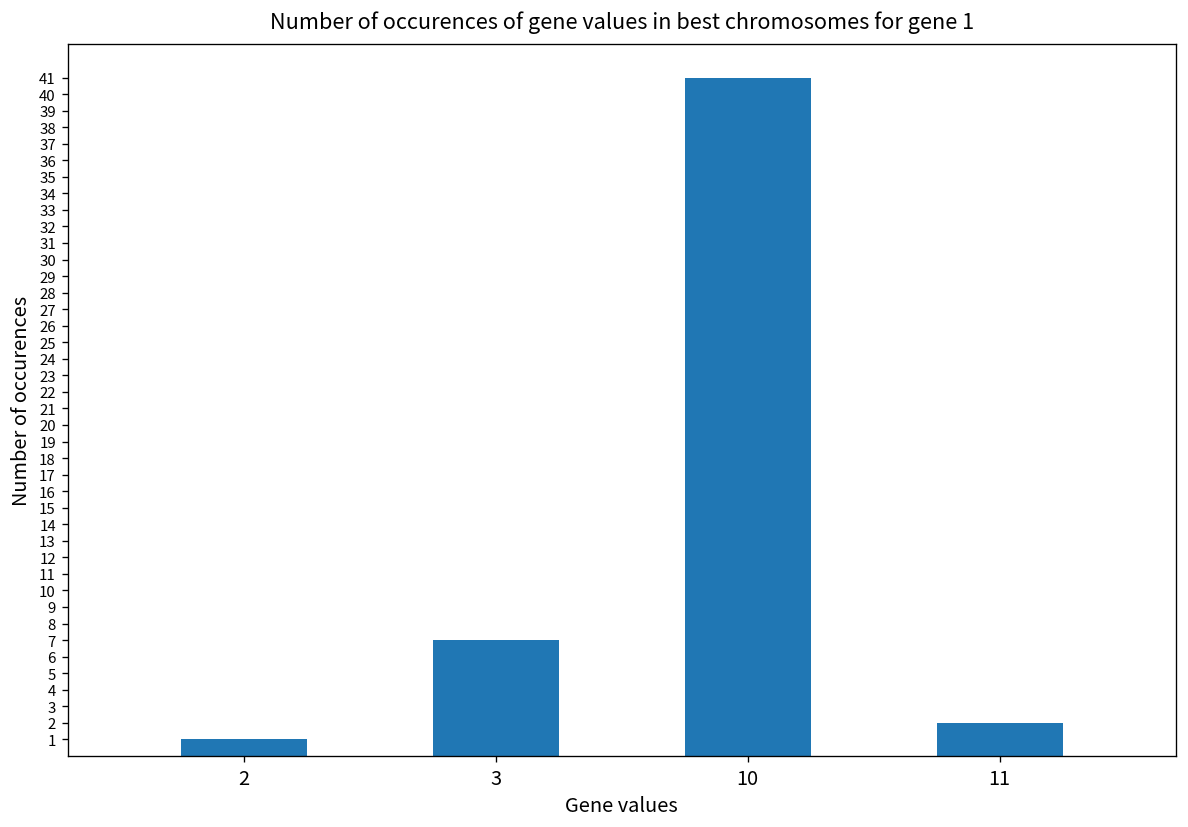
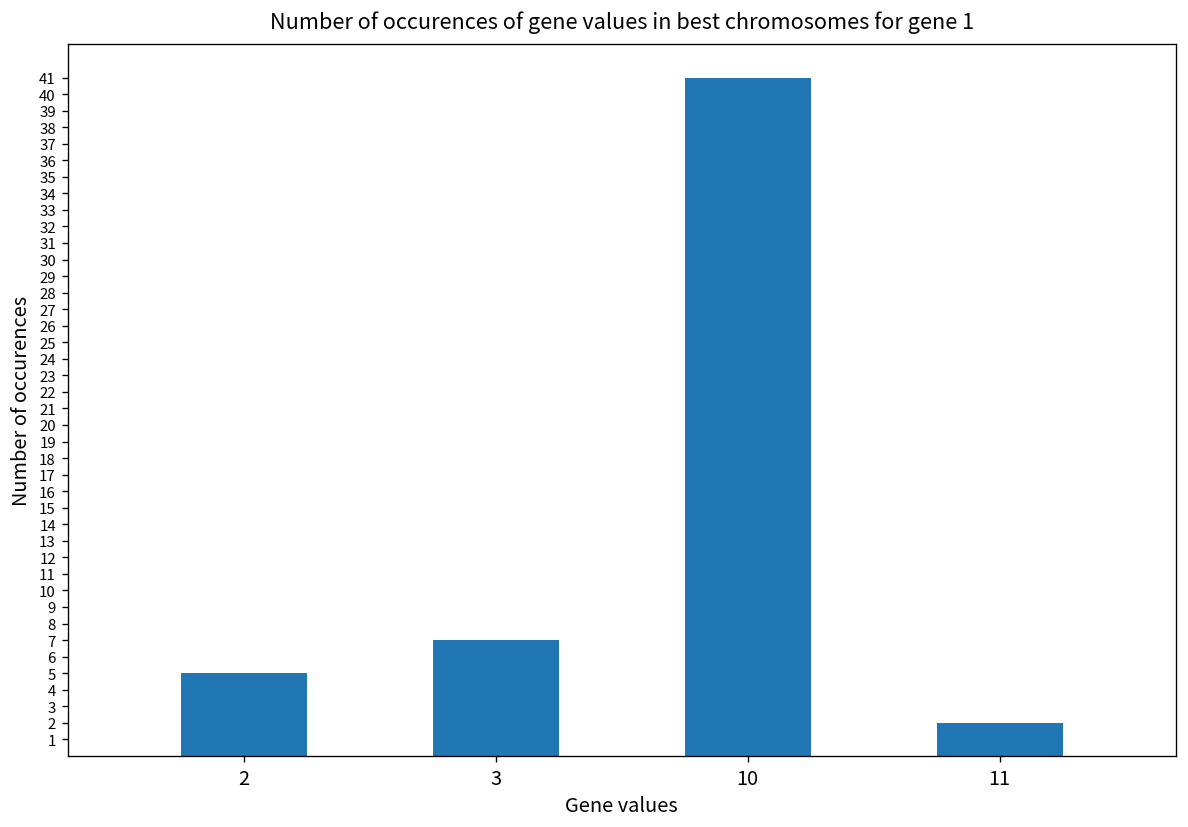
  {
-   "2": 1,
+   "2": 5,
    "3": 7,
    "10": 41,
    "11": 2
  }
